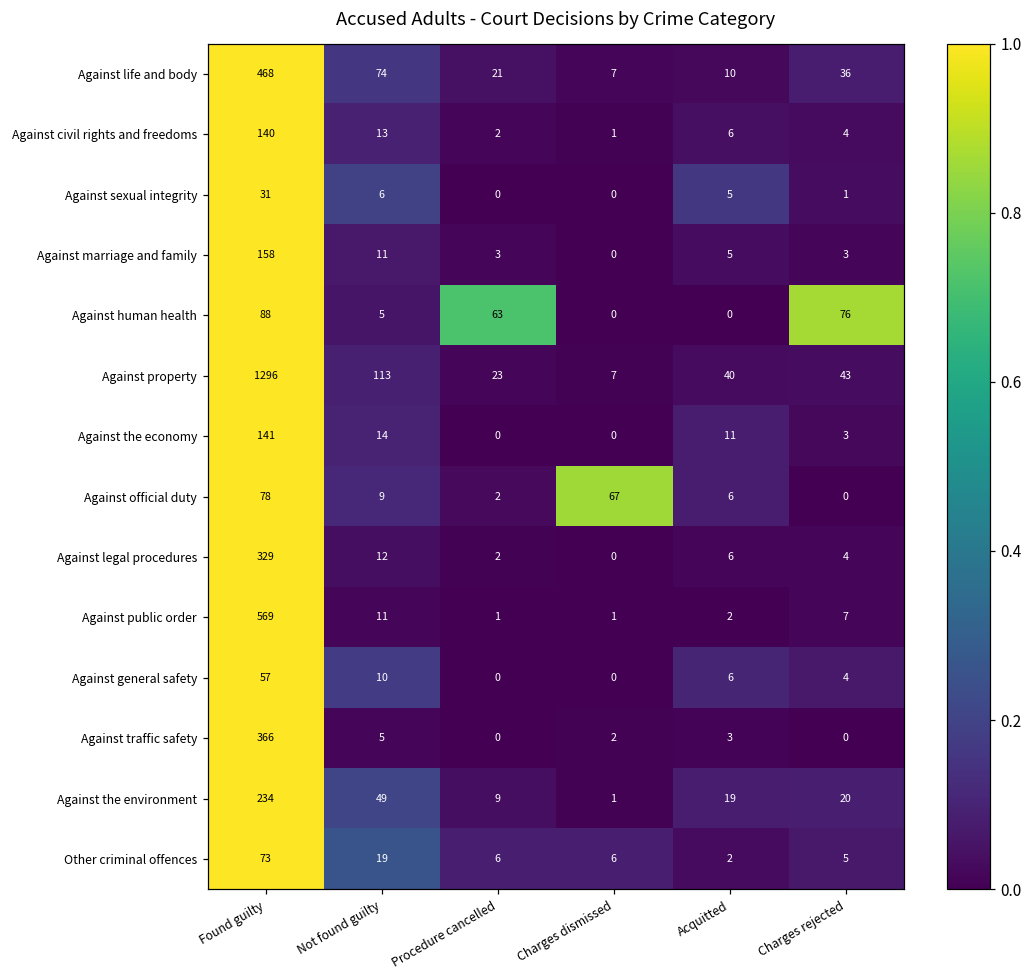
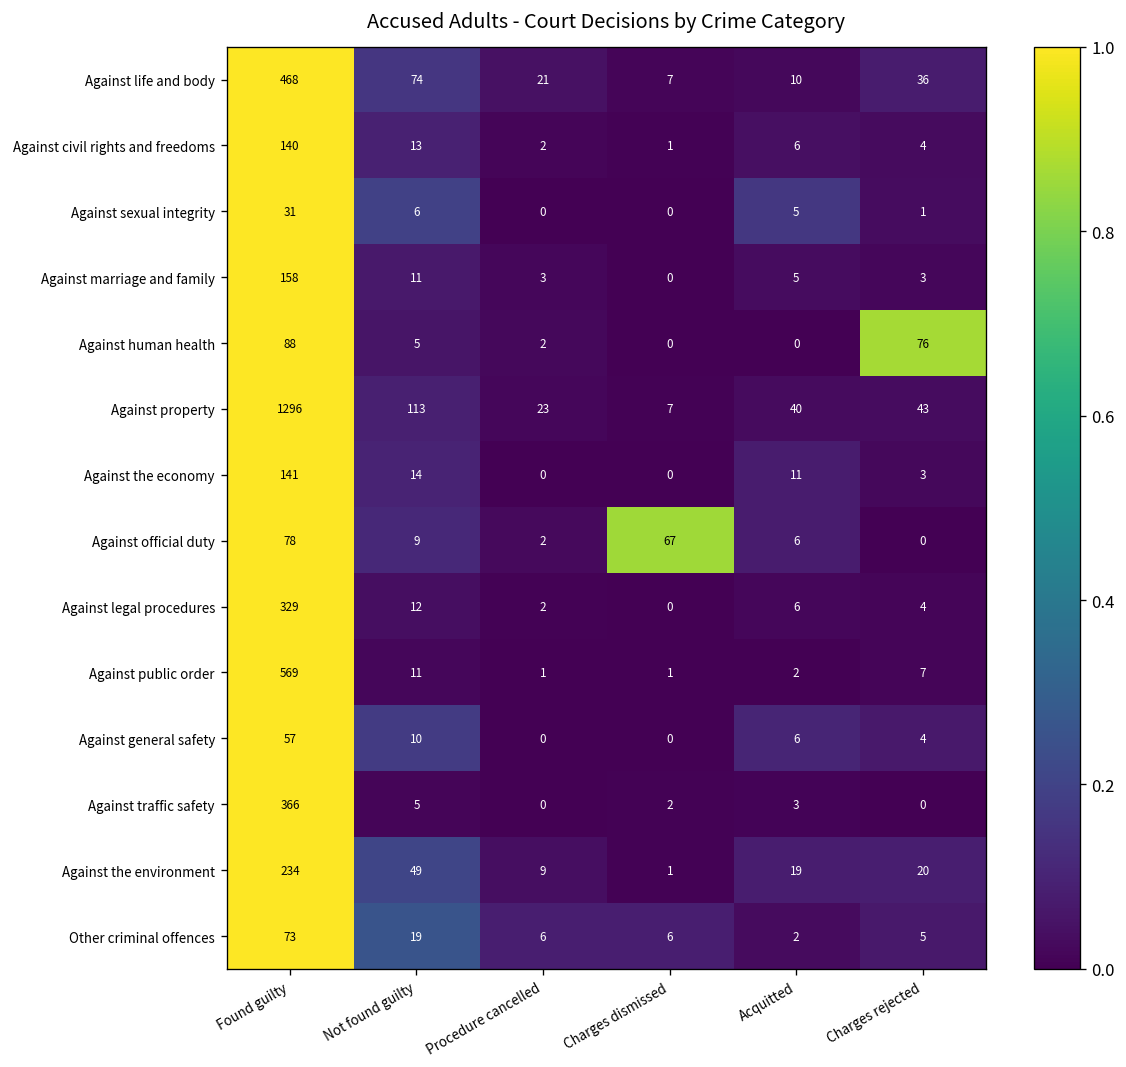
  {
    "Against life and body": {
      "Found guilty": 468,
      "Not found guilty": 74,
      "Procedure cancelled": 21,
      "Charges dismissed": 7,
      "Acquitted": 10,
      "Charges rejected": 36
    },
    "Against civil rights and freedoms": {
      "Found guilty": 140,
      "Not found guilty": 13,
      "Procedure cancelled": 2,
      "Charges dismissed": 1,
      "Acquitted": 6,
      "Charges rejected": 4
    },
    "Against sexual integrity": {
      "Found guilty": 31,
      "Not found guilty": 6,
      "Procedure cancelled": 0,
      "Charges dismissed": 0,
      "Acquitted": 5,
      "Charges rejected": 1
    },
    "Against marriage and family": {
      "Found guilty": 158,
      "Not found guilty": 11,
      "Procedure cancelled": 3,
      "Charges dismissed": 0,
      "Acquitted": 5,
      "Charges rejected": 3
    },
    "Against human health": {
      "Found guilty": 88,
      "Not found guilty": 5,
-     "Procedure cancelled": 63,
+     "Procedure cancelled": 2,
      "Charges dismissed": 0,
      "Acquitted": 0,
      "Charges rejected": 76
    },
    "Against property": {
      "Found guilty": 1296,
      "Not found guilty": 113,
      "Procedure cancelled": 23,
      "Charges dismissed": 7,
      "Acquitted": 40,
      "Charges rejected": 43
    },
    "Against the economy": {
      "Found guilty": 141,
      "Not found guilty": 14,
      "Procedure cancelled": 0,
      "Charges dismissed": 0,
      "Acquitted": 11,
      "Charges rejected": 3
    },
    "Against official duty": {
      "Found guilty": 78,
      "Not found guilty": 9,
      "Procedure cancelled": 2,
      "Charges dismissed": 67,
      "Acquitted": 6,
      "Charges rejected": 0
    },
    "Against legal procedures": {
      "Found guilty": 329,
      "Not found guilty": 12,
      "Procedure cancelled": 2,
      "Charges dismissed": 0,
      "Acquitted": 6,
      "Charges rejected": 4
    },
    "Against public order": {
      "Found guilty": 569,
      "Not found guilty": 11,
      "Procedure cancelled": 1,
      "Charges dismissed": 1,
      "Acquitted": 2,
      "Charges rejected": 7
    },
    "Against general safety": {
      "Found guilty": 57,
      "Not found guilty": 10,
      "Procedure cancelled": 0,
      "Charges dismissed": 0,
      "Acquitted": 6,
      "Charges rejected": 4
    },
    "Against traffic safety": {
      "Found guilty": 366,
      "Not found guilty": 5,
      "Procedure cancelled": 0,
      "Charges dismissed": 2,
      "Acquitted": 3,
      "Charges rejected": 0
    },
    "Against the environment": {
      "Found guilty": 234,
      "Not found guilty": 49,
      "Procedure cancelled": 9,
      "Charges dismissed": 1,
      "Acquitted": 19,
      "Charges rejected": 20
    },
    "Other criminal offences": {
      "Found guilty": 73,
      "Not found guilty": 19,
      "Procedure cancelled": 6,
      "Charges dismissed": 6,
      "Acquitted": 2,
      "Charges rejected": 5
    }
  }
